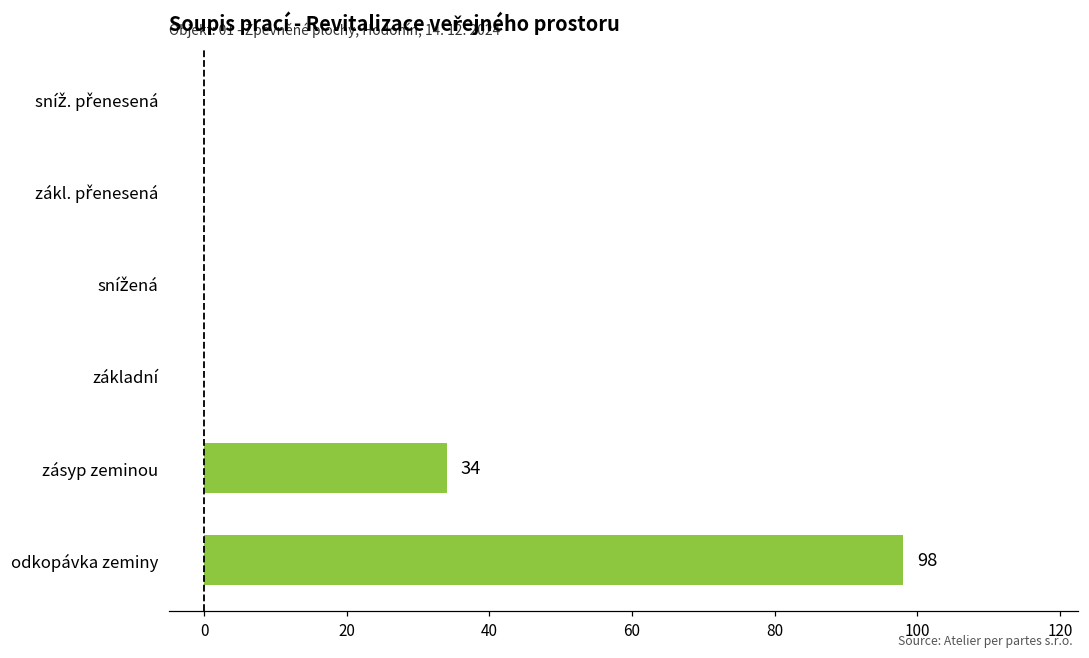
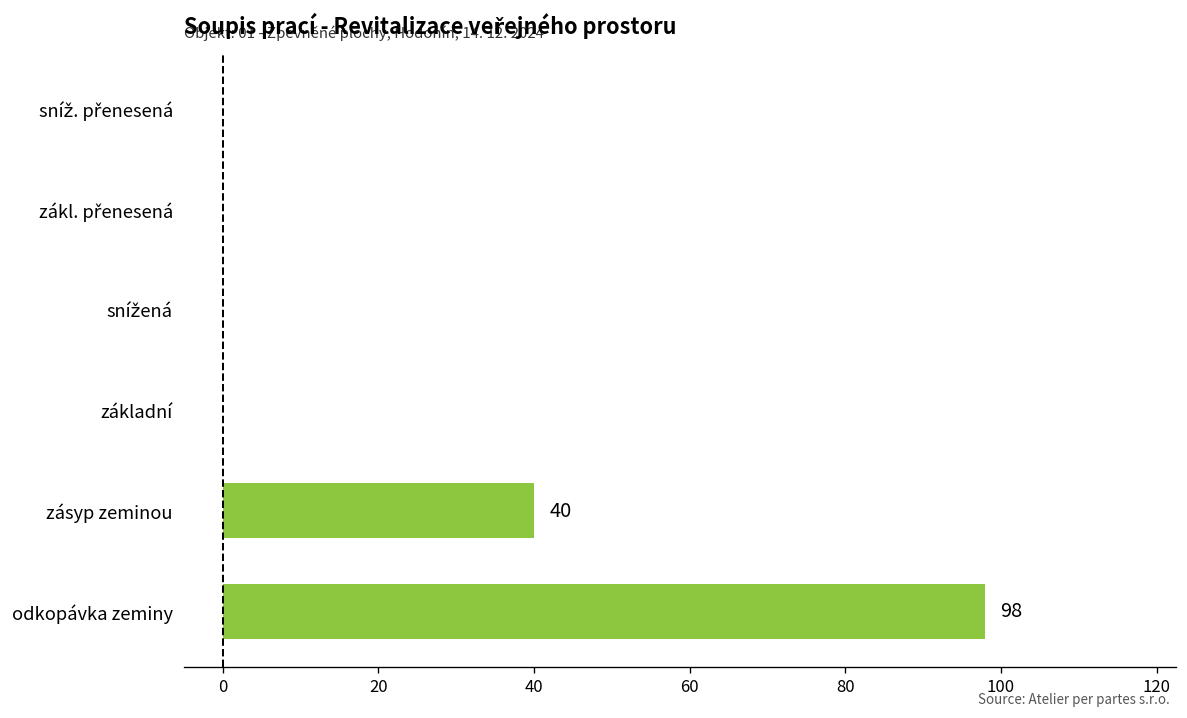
  {
-   "zásyp zeminou": 34,
+   "zásyp zeminou": 40,
    "odkopávka zeminy": 98
  }
